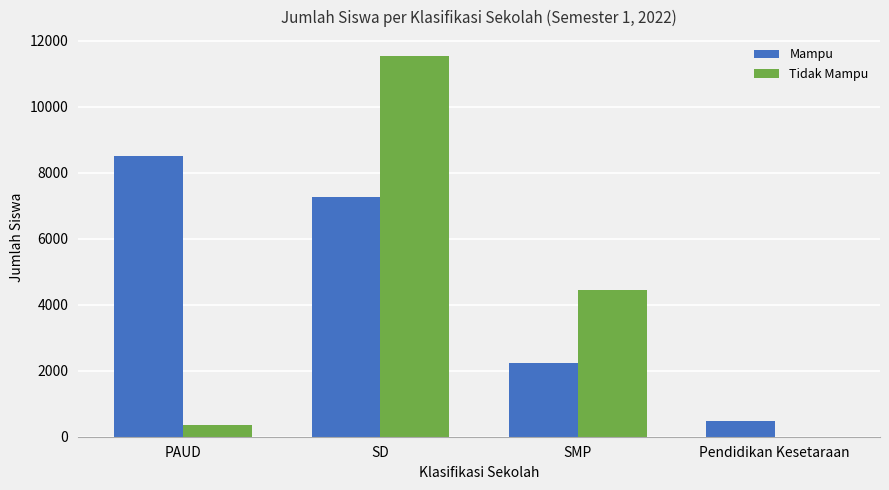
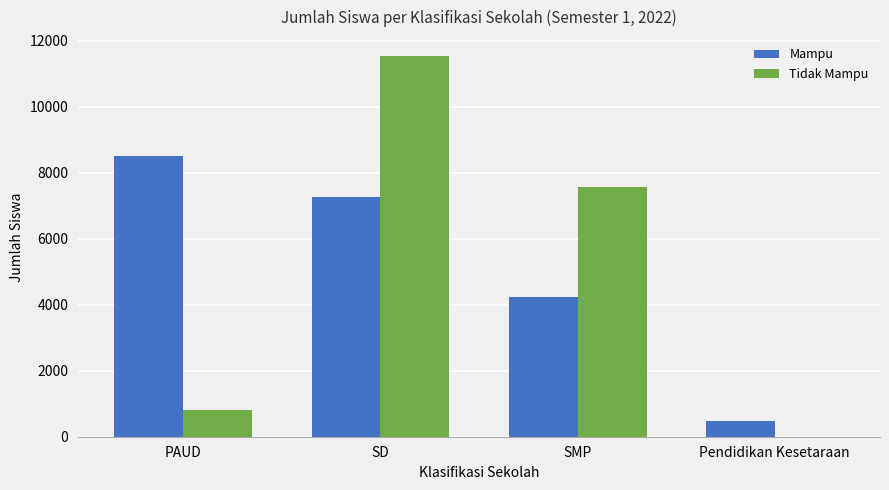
  {
    "Mampu": {
      "PAUD": 8500,
      "SD": 7300,
-     "SMP": 2200,
+     "SMP": 4200,
      "Pendidikan Kesetaraan": 500
    },
    "Tidak Mampu": {
-     "PAUD": 300,
+     "PAUD": 800,
      "SD": 11500,
-     "SMP": 4400,
+     "SMP": 7600,
      "Pendidikan Kesetaraan": 0
    }
  }
